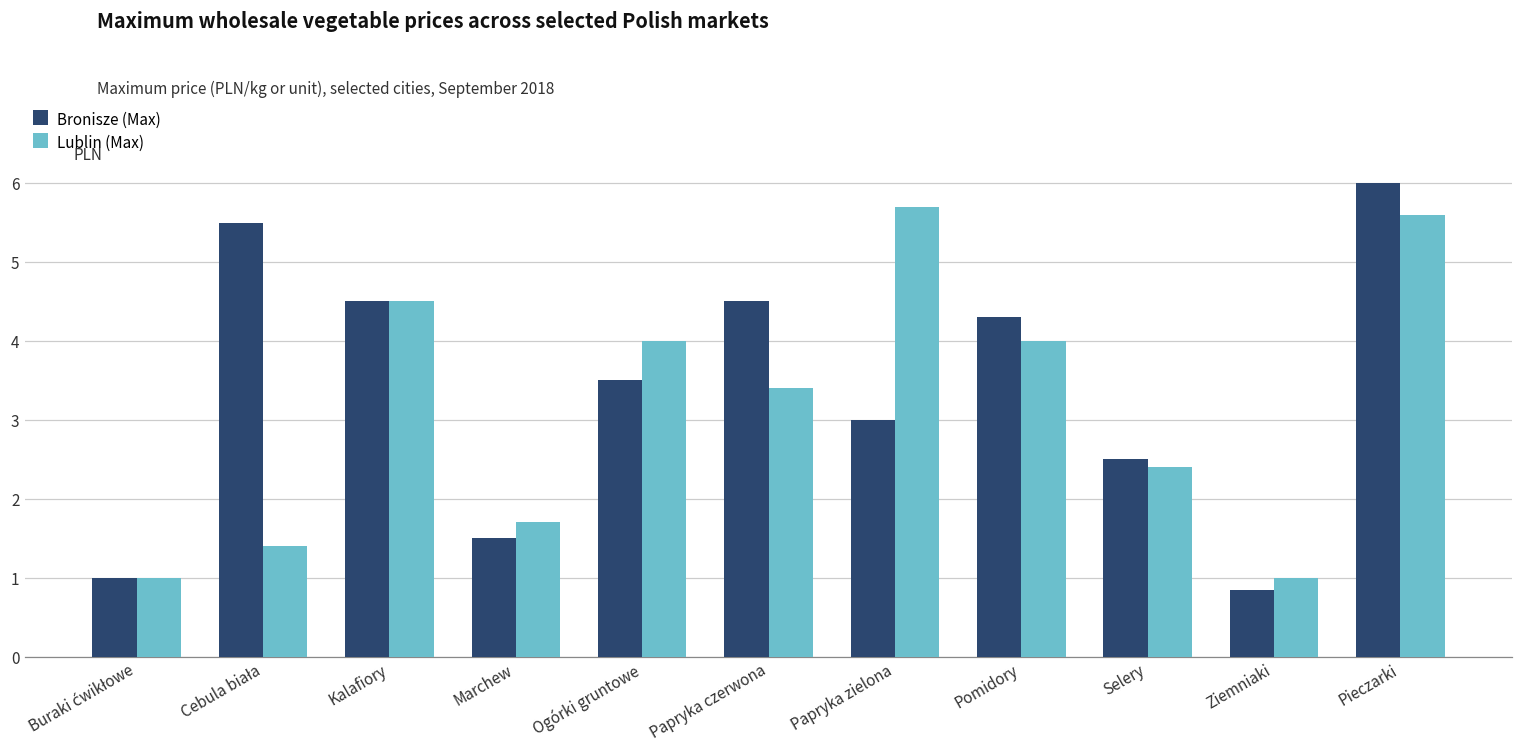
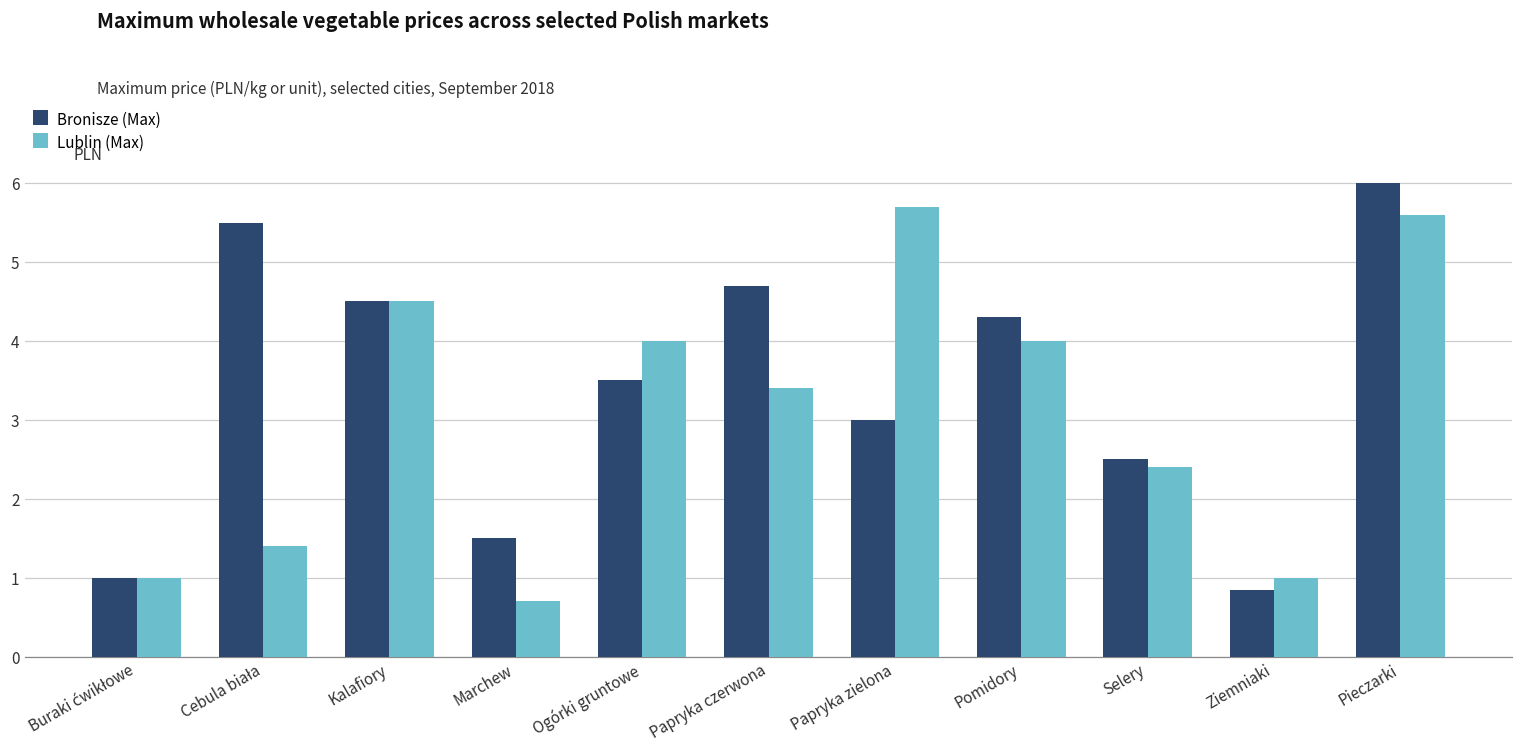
  {
    "Bronisze (Max)": {
      "Buraki ćwikłowe": 1.0,
      "Cebula biała": 5.5,
      "Kalafiory": 4.5,
      "Marchew": 1.5,
      "Ogórki gruntowe": 3.5,
-     "Papryka czerwona": 4.5,
+     "Papryka czerwona": 4.7,
      "Papryka zielona": 3.0,
      "Pomidory": 4.3,
      "Selery": 2.5,
      "Ziemniaki": 0.9,
      "Pieczarki": 6.0
    },
    "Lublin (Max)": {
      "Buraki ćwikłowe": 1.0,
      "Cebula biała": 1.4,
      "Kalafiory": 4.5,
-     "Marchew": 1.7,
+     "Marchew": 0.7,
      "Ogórki gruntowe": 4.0,
      "Papryka czerwona": 3.4,
      "Papryka zielona": 5.7,
      "Pomidory": 4.0,
      "Selery": 2.4,
      "Ziemniaki": 1.0,
      "Pieczarki": 5.6
    }
  }
